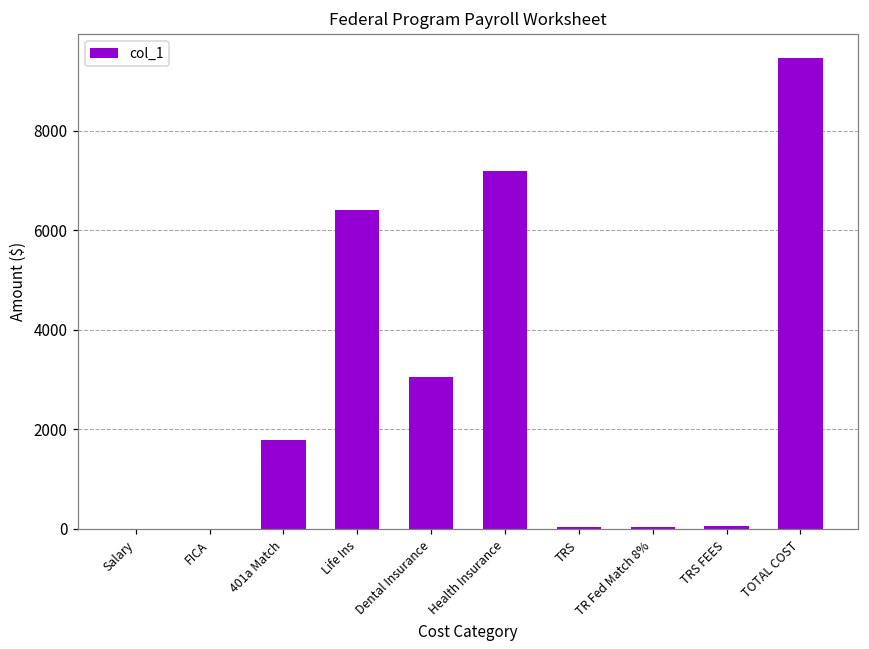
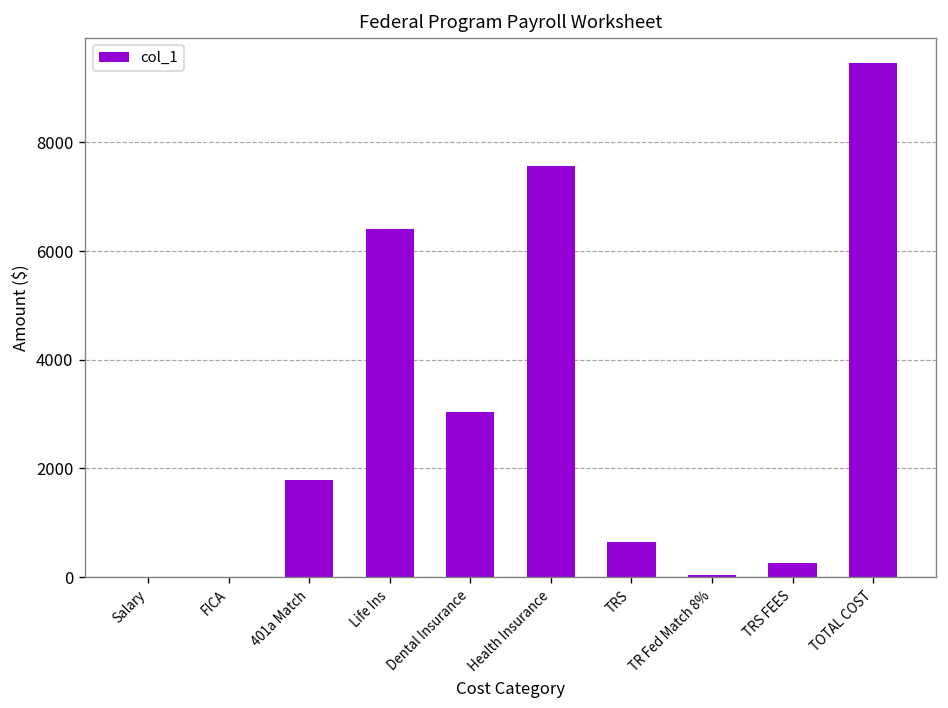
  {
    "Salary": 0,
    "FICA": 0,
    "401a Match": 1800,
    "Life Ins": 6400,
    "Dental Insurance": 3000,
-   "Health Insurance": 7200,
-   "TRS": 0,
-   "TRS FEES": 100,
+   "Health Insurance": 7600,
+   "TRS": 600,
+   "TRS FEES": 300,
    "TOTAL COST": 9500
  }
